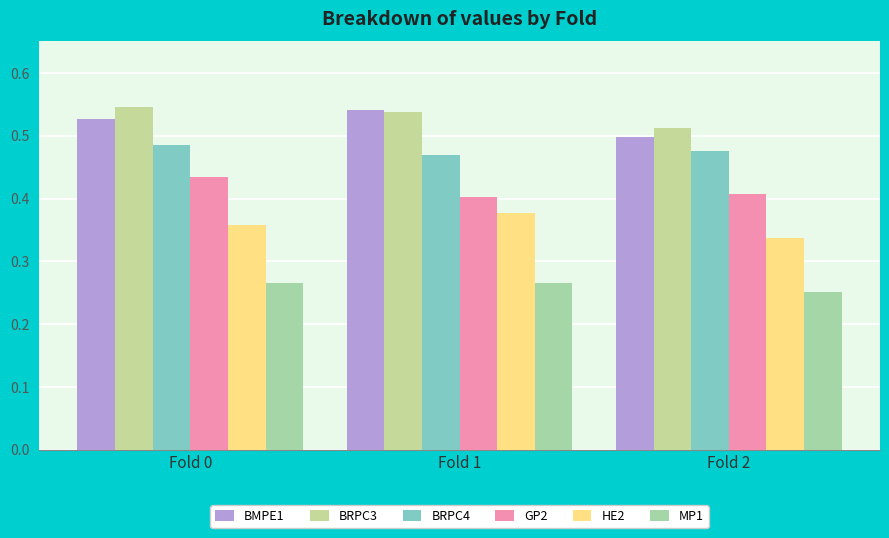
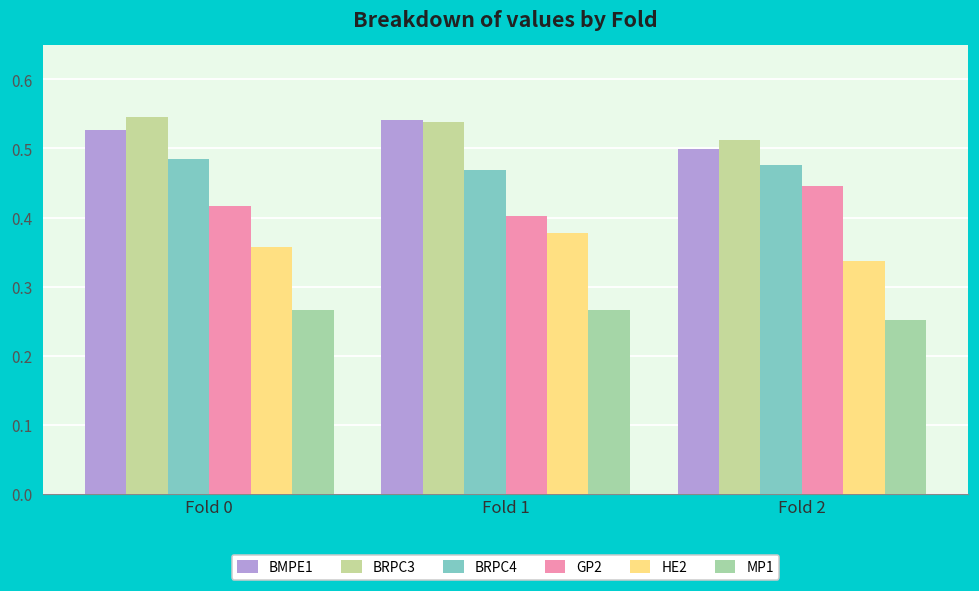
  {
    "BMPE1": {
      "Fold 0": 0.53,
      "Fold 1": 0.54,
      "Fold 2": 0.50
    },
    "GP2": {
-     "Fold 0": 0.43,
+     "Fold 0": 0.42,
      "Fold 1": 0.40,
-     "Fold 2": 0.41
+     "Fold 2": 0.45
    },
    "HE2": {
      "Fold 0": 0.36,
      "Fold 1": 0.38,
      "Fold 2": 0.34
    }
  }
